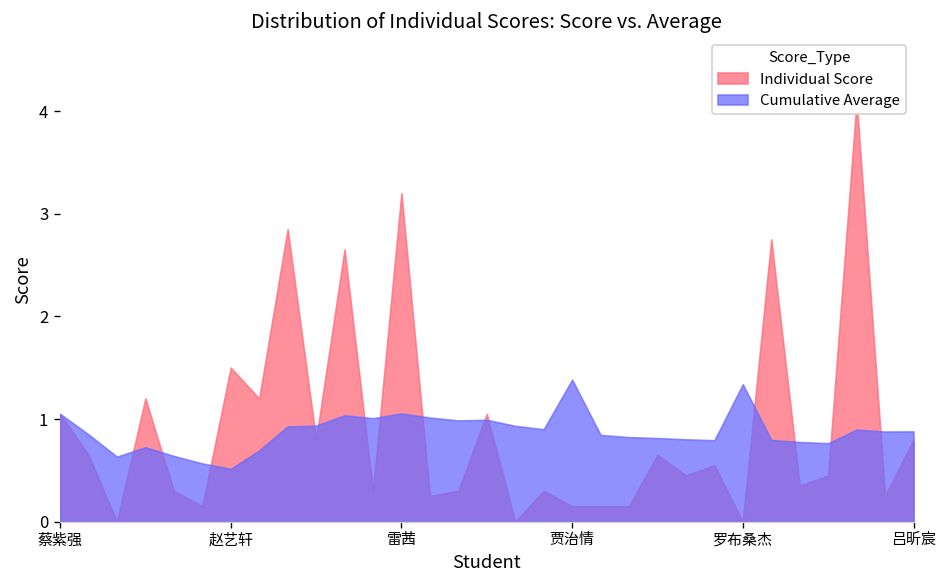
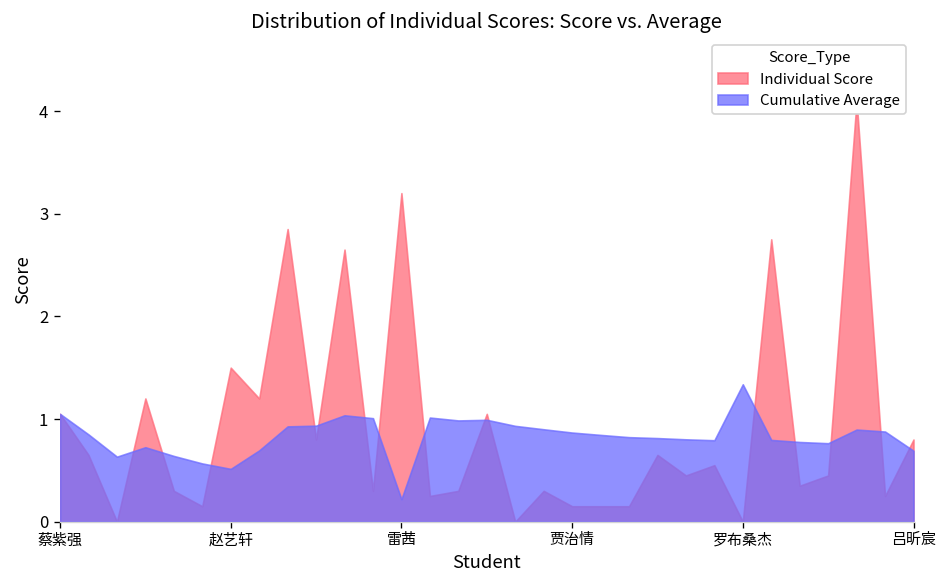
  {
    "Individual Score": {
      "赵艺轩": 1.5,
      "雷茜": 3.2,
      "贾治情": 0.2,
      "罗布桑杰": 0.0,
      "吕昕宸": 0.8
    },
    "Cumulative Average": {
      "赵艺轩": 0.5,
-     "雷茜": 1.1,
-     "贾治情": 1.4,
+     "雷茜": 0.2,
+     "贾治情": 0.9,
      "罗布桑杰": 1.3,
-     "吕昕宸": 0.9
+     "吕昕宸": 0.7
    }
  }
